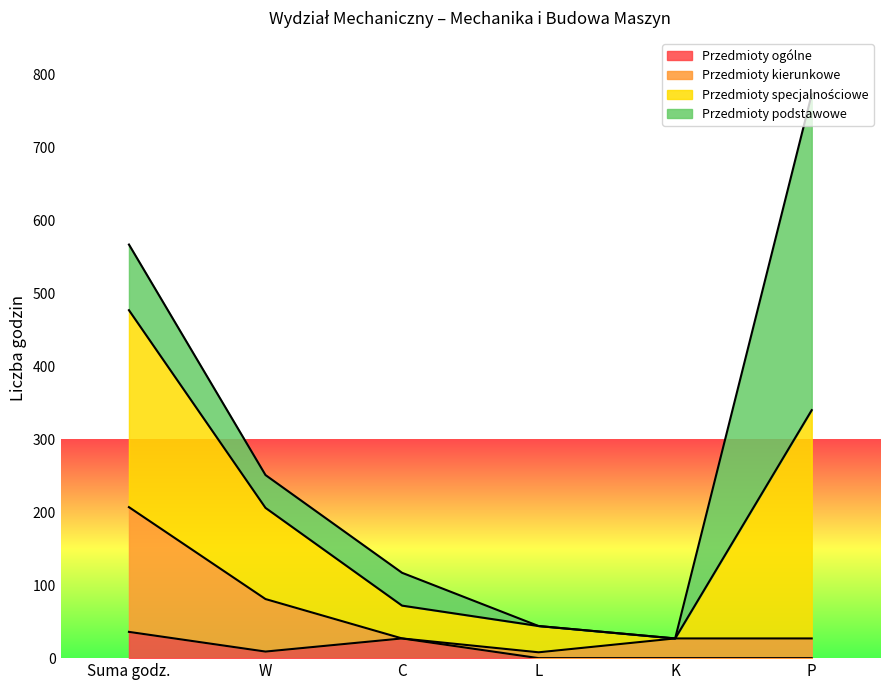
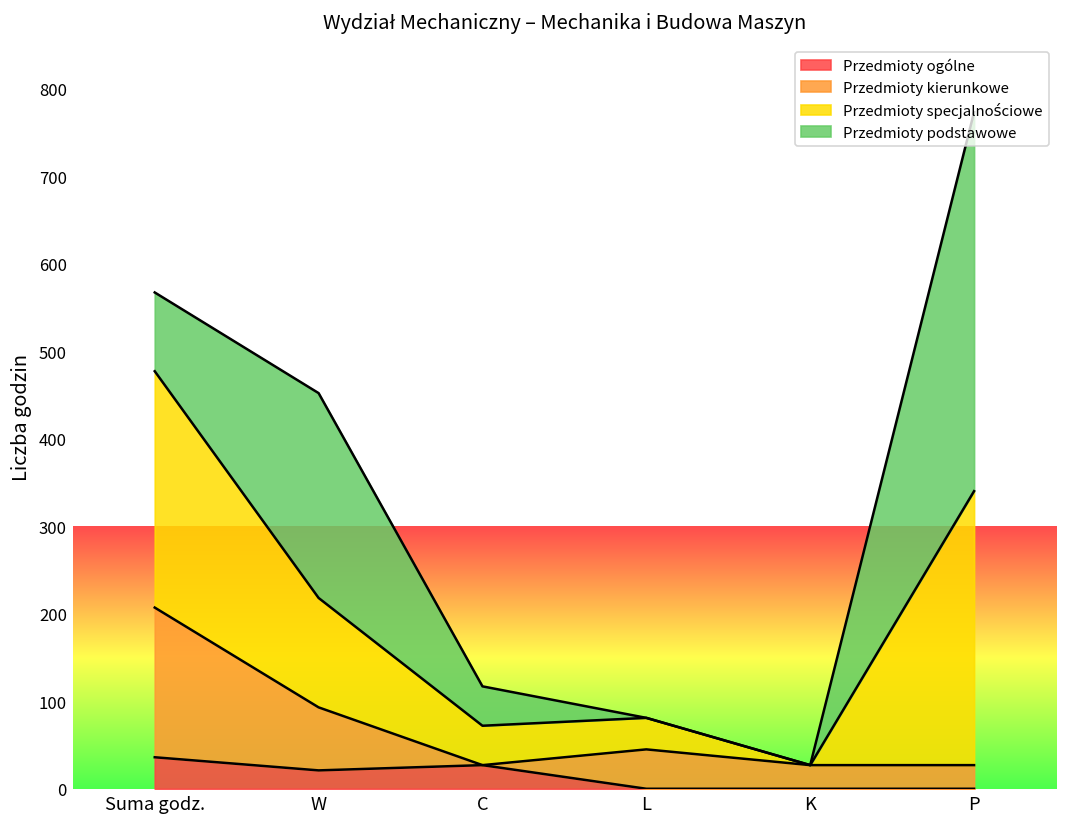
  {
    "Przedmioty ogólne": {
      "Suma godz.": 40,
-     "W": 10,
+     "W": 20,
      "L": 0,
      "K": 0,
      "P": 0
    },
    "Przedmioty kierunkowe": {
      "Suma godz.": 170,
      "W": 70,
-     "L": 10,
+     "L": 50,
      "P": 30
    },
    "Przedmioty specjalnościowe": {
      "Suma godz.": 270,
      "W": 130,
      "C": 50,
      "P": 310
    },
    "Przedmioty podstawowe": {
      "Suma godz.": 90,
-     "W": 50,
+     "W": 230,
      "C": 50
    }
  }
